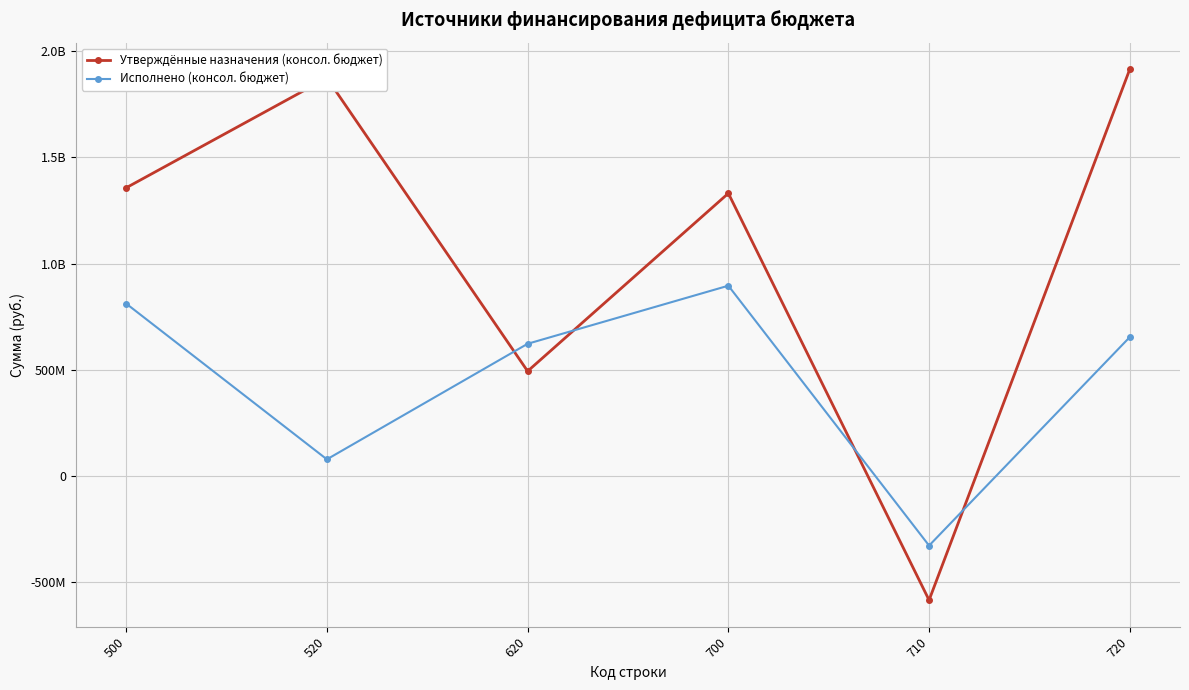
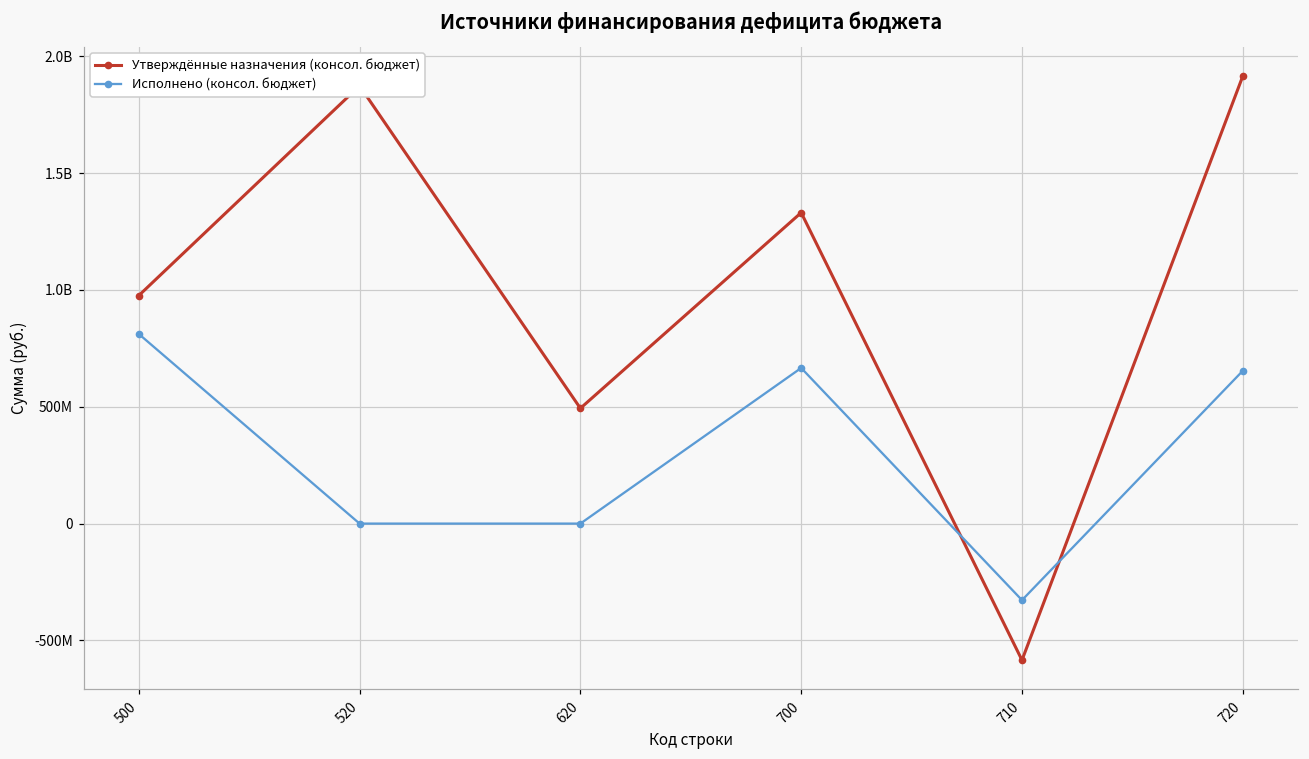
  {
    "Утверждённые назначения (консол. бюджет)": {
-     "500": 1360000000,
+     "500": 980000000,
      "620": 490000000,
      "700": 1330000000,
      "710": -580000000,
      "720": 1910000000
    },
    "Исполнено (консол. бюджет)": {
      "500": 810000000,
-     "520": 80000000,
-     "620": 620000000,
-     "700": 900000000,
+     "520": 0,
+     "620": 0,
+     "700": 670000000,
      "710": -330000000,
      "720": 650000000
    }
  }
